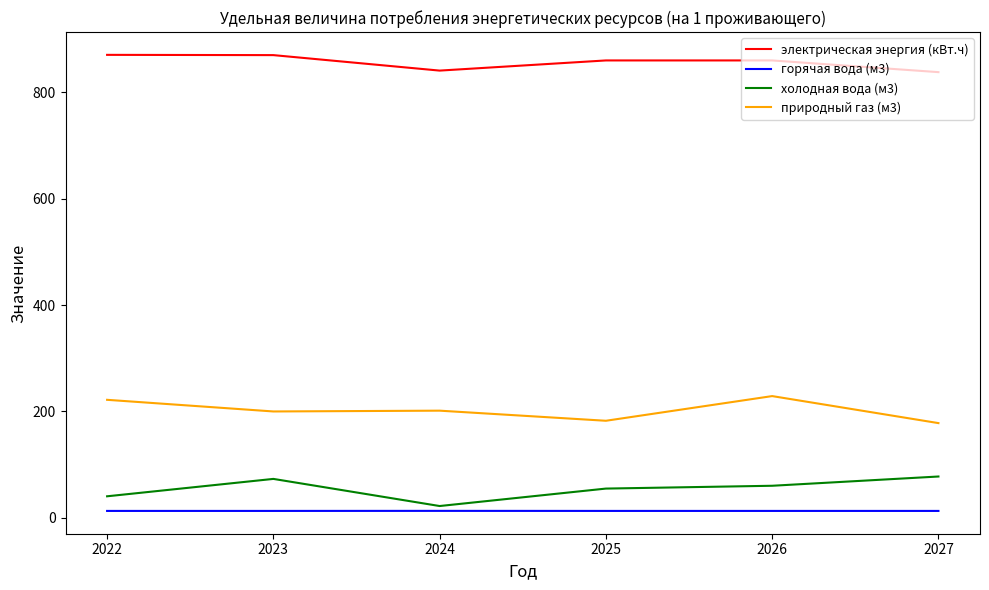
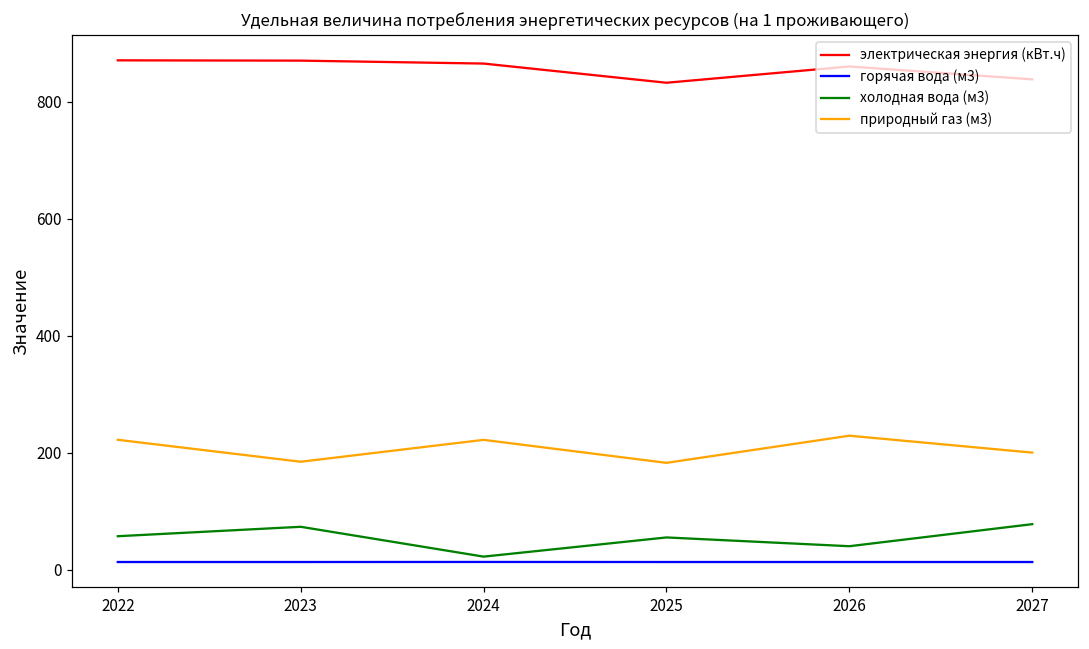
  {
    "электрическая энергия (кВт.ч)": {
      "2022": 870,
      "2023": 870,
-     "2024": 840,
-     "2025": 860
+     "2024": 870,
+     "2025": 830
    },
    "горячая вода (м3)": {
      "2022": 10,
      "2023": 10,
      "2024": 10,
      "2025": 10,
      "2026": 10,
      "2027": 10
    },
    "холодная вода (м3)": {
-     "2022": 40,
+     "2022": 60,
      "2023": 70,
      "2024": 20,
      "2025": 60,
-     "2026": 60,
+     "2026": 40,
      "2027": 80
    },
    "природный газ (м3)": {
      "2022": 220,
-     "2023": 200,
-     "2024": 200,
+     "2023": 180,
+     "2024": 220,
      "2025": 180,
      "2026": 230,
-     "2027": 180
+     "2027": 200
    }
  }
